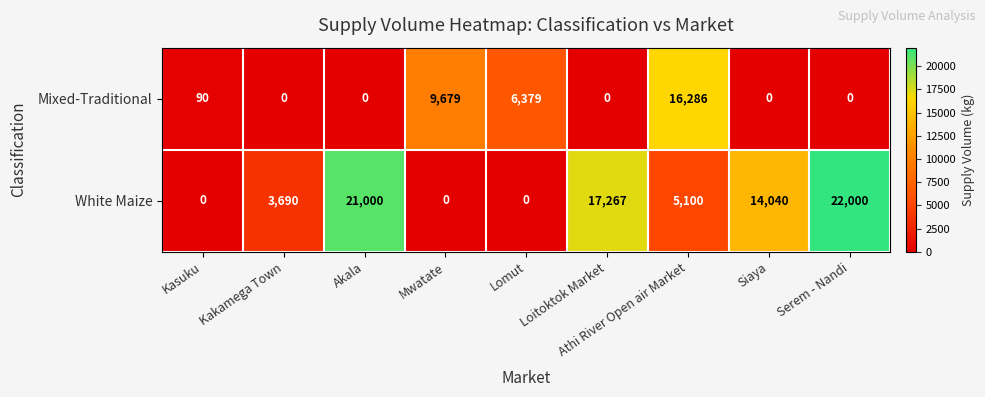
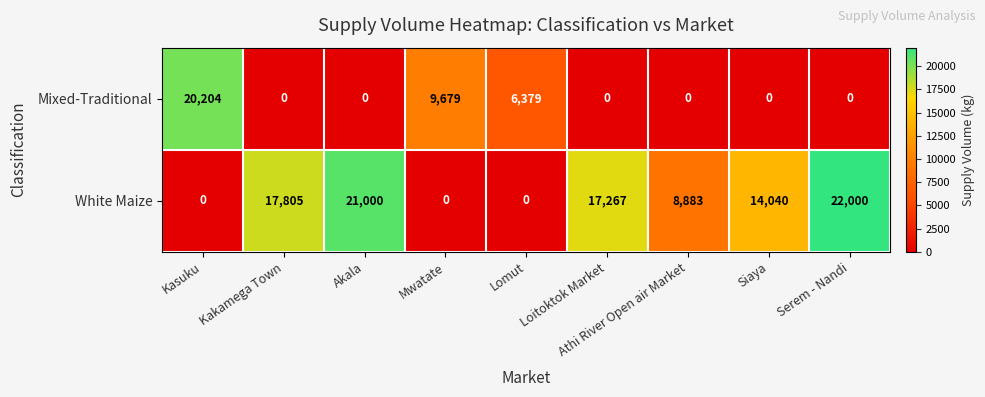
  {
    "Mixed-Traditional": {
-     "Kasuku": "90",
+     "Kasuku": "20,204",
      "Kakamega Town": "0",
      "Akala": "0",
      "Mwatate": "9,679",
      "Lomut": "6,379",
      "Loitoktok Market": "0",
-     "Athi River Open air Market": "16,286",
+     "Athi River Open air Market": "0",
      "Siaya": "0",
      "Serem - Nandi": "0"
    },
    "White Maize": {
      "Kasuku": "0",
-     "Kakamega Town": "3,690",
+     "Kakamega Town": "17,805",
      "Akala": "21,000",
      "Mwatate": "0",
      "Lomut": "0",
      "Loitoktok Market": "17,267",
-     "Athi River Open air Market": "5,100",
+     "Athi River Open air Market": "8,883",
      "Siaya": "14,040",
      "Serem - Nandi": "22,000"
    }
  }
